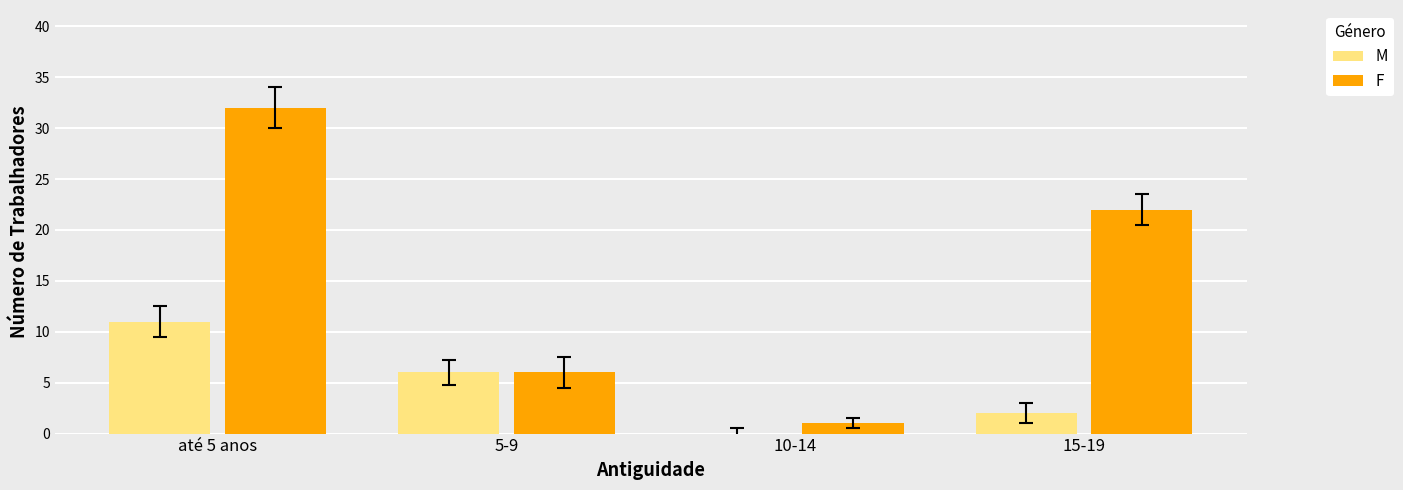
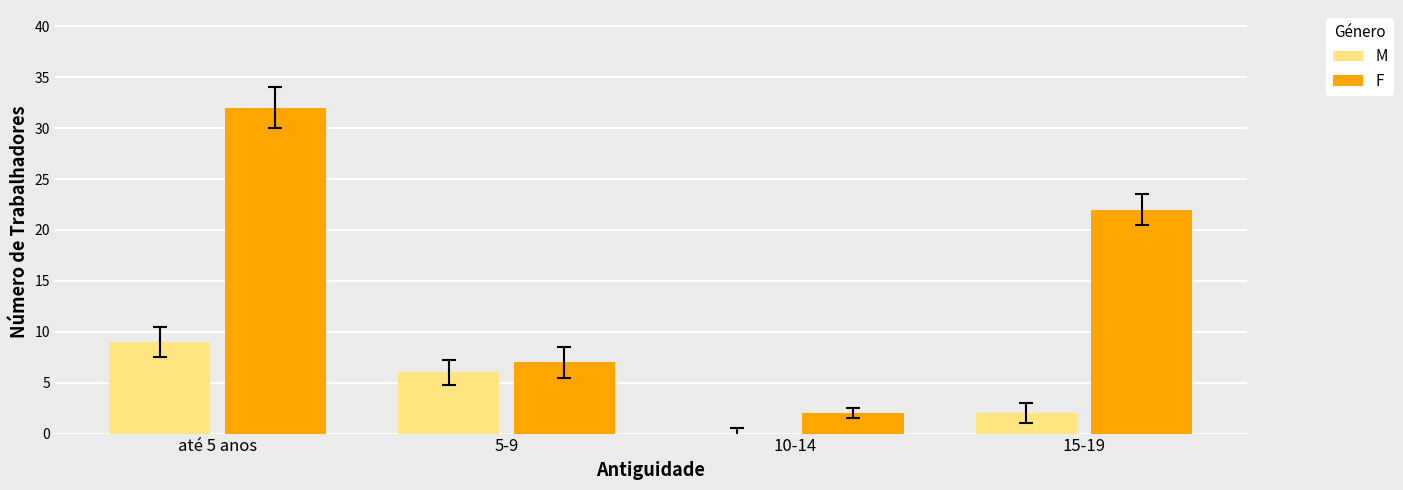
  {
    "M": {
-     "até 5 anos": 11,
+     "até 5 anos": 9,
      "5-9": 6,
      "10-14": 0,
      "15-19": 2
    },
    "F": {
      "até 5 anos": 32,
-     "5-9": 6,
-     "10-14": 1,
+     "5-9": 7,
+     "10-14": 2,
      "15-19": 22
    }
  }
